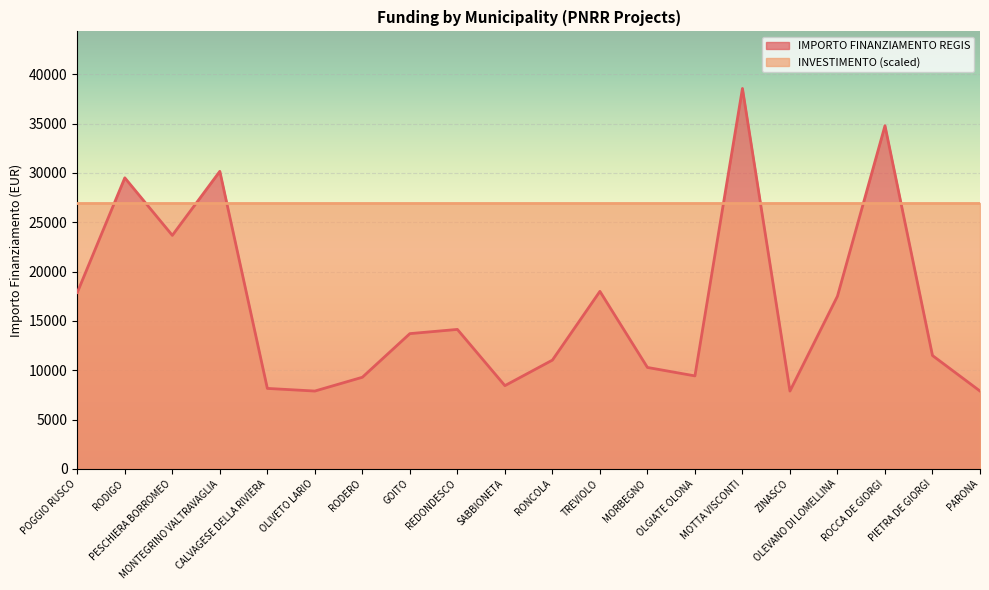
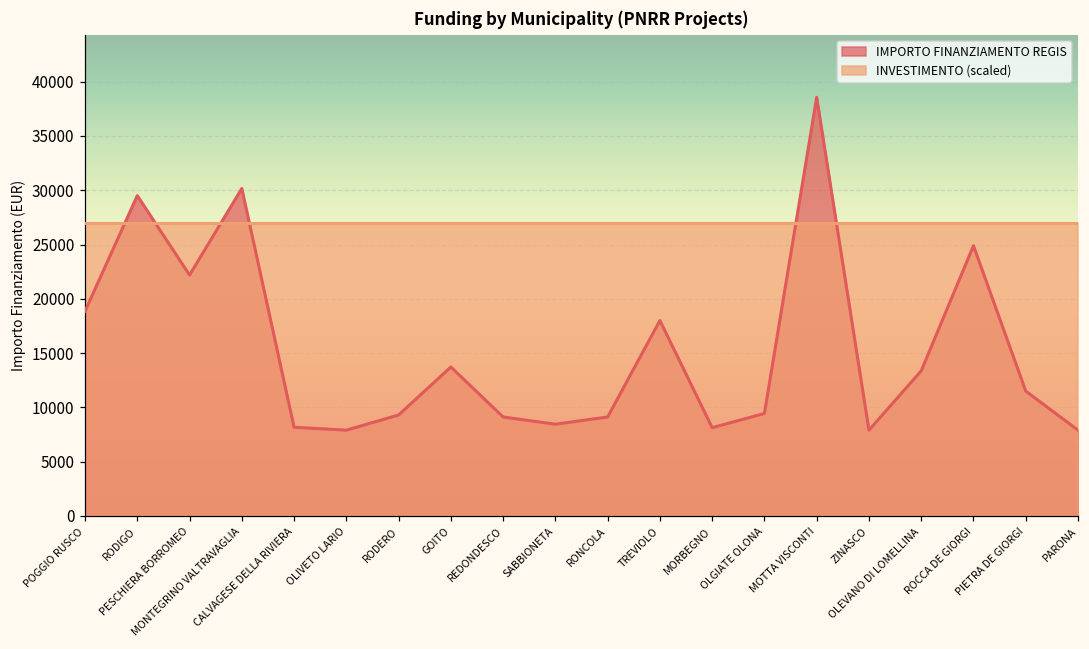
  {
    "IMPORTO FINANZIAMENTO REGIS": {
-     "POGGIO RUSCO": 18000,
+     "POGGIO RUSCO": 19000,
      "RODIGO": 30000,
-     "PESCHIERA BORROMEO": 24000,
+     "PESCHIERA BORROMEO": 22000,
      "MONTEGRINO VALTRAVAGLIA": 30000,
      "CALVAGESE DELLA RIVIERA": 8000,
      "OLIVETO LARIO": 8000,
      "RODERO": 9000,
      "GOITO": 14000,
-     "REDONDESCO": 14000,
+     "REDONDESCO": 9000,
      "SABBIONETA": 8000,
-     "RONCOLA": 11000,
+     "RONCOLA": 9000,
      "TREVIOLO": 18000,
-     "MORBEGNO": 10000,
+     "MORBEGNO": 8000,
      "OLGIATE OLONA": 9000,
      "MOTTA VISCONTI": 39000,
      "ZINASCO": 8000,
-     "OLEVANO DI LOMELLINA": 18000,
-     "ROCCA DE GIORGI": 35000,
+     "OLEVANO DI LOMELLINA": 13000,
+     "ROCCA DE GIORGI": 25000,
      "PIETRA DE GIORGI": 11000,
      "PARONA": 8000
    },
    "INVESTIMENTO (scaled)": {
      "POGGIO RUSCO": 27000,
      "RODIGO": 27000,
      "PESCHIERA BORROMEO": 27000,
      "MONTEGRINO VALTRAVAGLIA": 27000,
      "CALVAGESE DELLA RIVIERA": 27000,
      "OLIVETO LARIO": 27000,
      "RODERO": 27000,
      "GOITO": 27000,
      "REDONDESCO": 27000,
      "SABBIONETA": 27000,
      "RONCOLA": 27000,
      "TREVIOLO": 27000,
      "MORBEGNO": 27000,
      "OLGIATE OLONA": 27000,
      "MOTTA VISCONTI": 27000,
      "ZINASCO": 27000,
      "OLEVANO DI LOMELLINA": 27000,
      "ROCCA DE GIORGI": 27000,
      "PIETRA DE GIORGI": 27000,
      "PARONA": 27000
    }
  }
